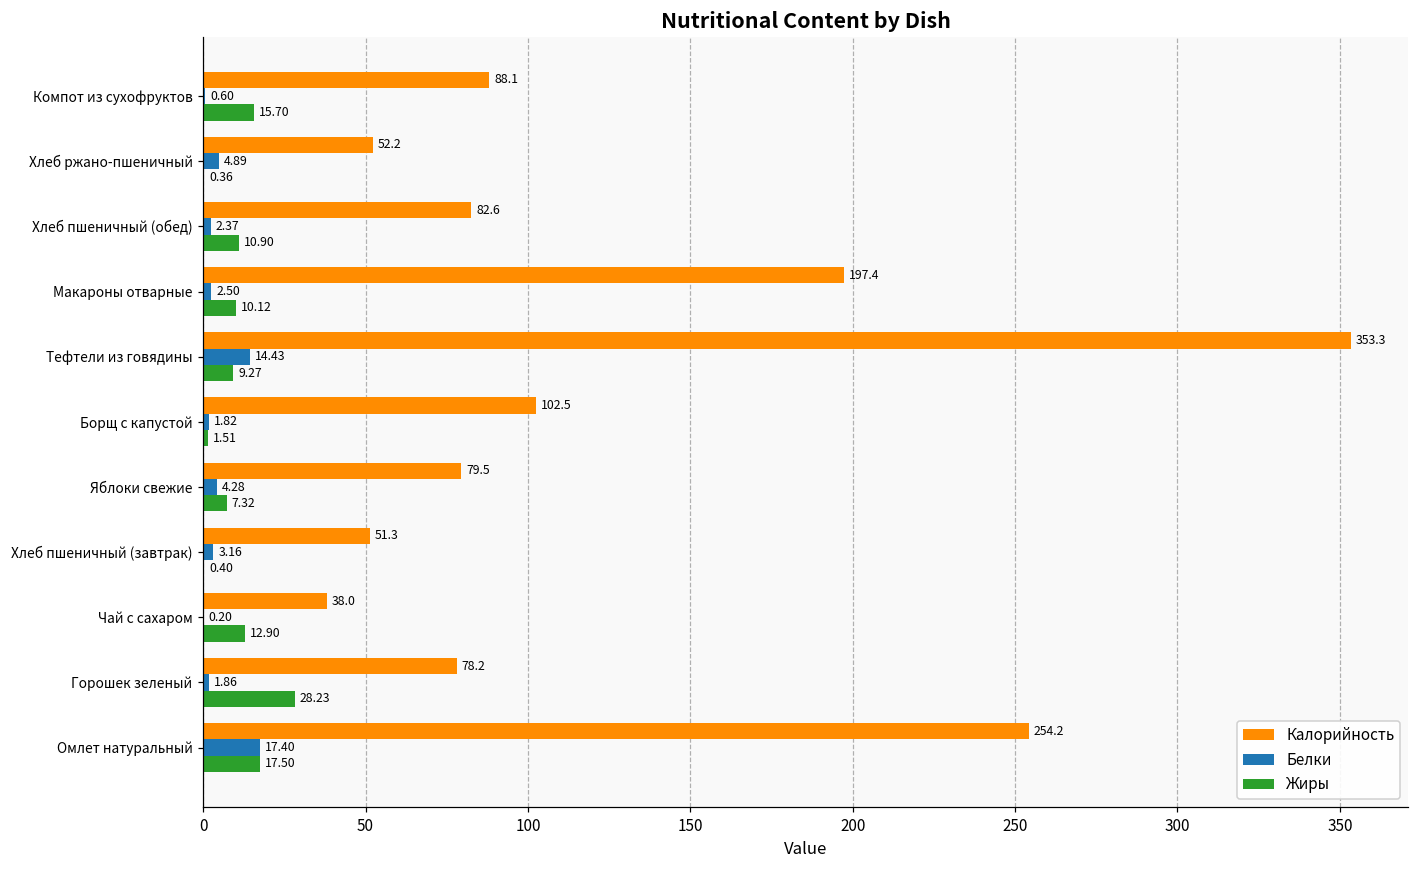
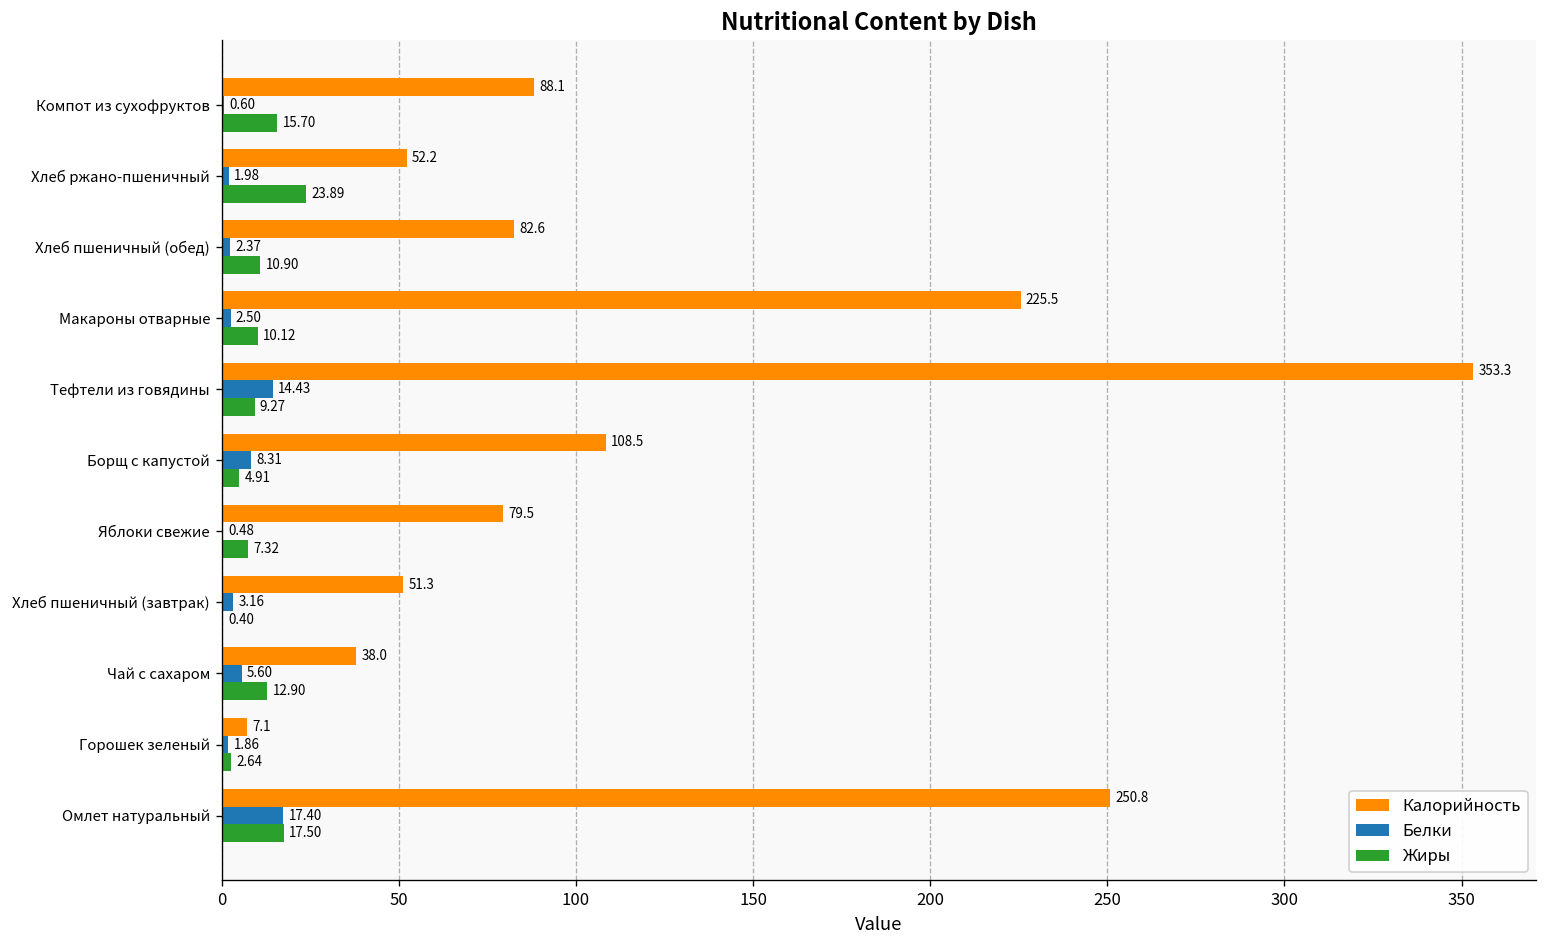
  {
    "Калорийность": {
      "Компот из сухофруктов": 88.1,
      "Хлеб ржано-пшеничный": 52.2,
      "Хлеб пшеничный (обед)": 82.6,
-     "Макароны отварные": 197.4,
+     "Макароны отварные": 225.5,
      "Тефтели из говядины": 353.3,
-     "Борщ с капустой": 102.5,
+     "Борщ с капустой": 108.5,
      "Яблоки свежие": 79.5,
      "Хлеб пшеничный (завтрак)": 51.3,
      "Чай с сахаром": 38.0,
-     "Горошек зеленый": 78.2,
-     "Омлет натуральный": 254.2
+     "Горошек зеленый": 7.1,
+     "Омлет натуральный": 250.8
    },
    "Белки": {
      "Компот из сухофруктов": 0.60,
-     "Хлеб ржано-пшеничный": 4.89,
+     "Хлеб ржано-пшеничный": 1.98,
      "Хлеб пшеничный (обед)": 2.37,
      "Макароны отварные": 2.50,
      "Тефтели из говядины": 14.43,
-     "Борщ с капустой": 1.82,
-     "Яблоки свежие": 4.28,
+     "Борщ с капустой": 8.31,
+     "Яблоки свежие": 0.48,
      "Хлеб пшеничный (завтрак)": 3.16,
-     "Чай с сахаром": 0.20,
+     "Чай с сахаром": 5.60,
      "Горошек зеленый": 1.86,
      "Омлет натуральный": 17.40
    },
    "Жиры": {
      "Компот из сухофруктов": 15.70,
-     "Хлеб ржано-пшеничный": 0.36,
+     "Хлеб ржано-пшеничный": 23.89,
      "Хлеб пшеничный (обед)": 10.90,
      "Макароны отварные": 10.12,
      "Тефтели из говядины": 9.27,
-     "Борщ с капустой": 1.51,
+     "Борщ с капустой": 4.91,
      "Яблоки свежие": 7.32,
      "Хлеб пшеничный (завтрак)": 0.40,
      "Чай с сахаром": 12.90,
-     "Горошек зеленый": 28.23,
+     "Горошек зеленый": 2.64,
      "Омлет натуральный": 17.50
    }
  }
